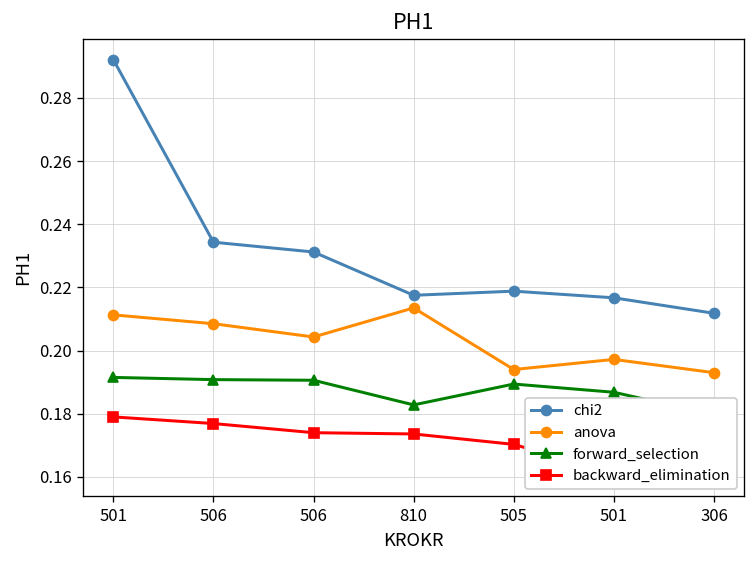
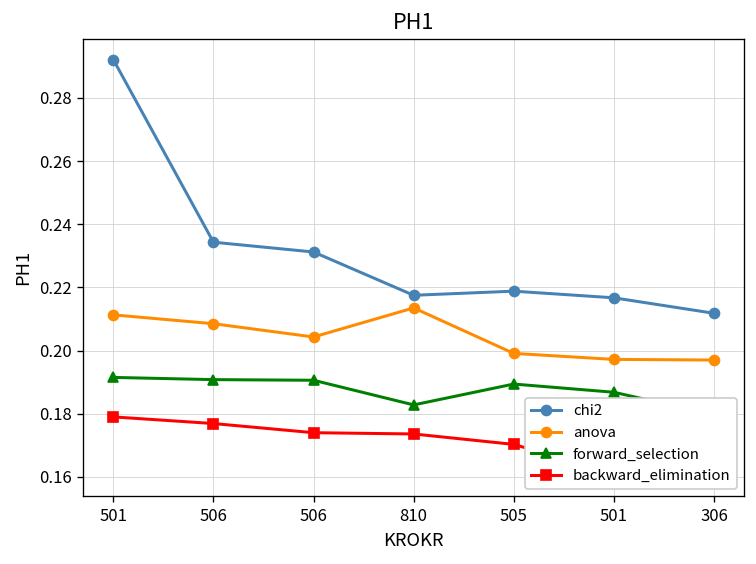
  {
    "chi2": {
      "810": 0.218,
      "505": 0.219,
      "306": 0.212
    },
    "anova": {
      "810": 0.214,
-     "505": 0.194,
-     "306": 0.193
+     "505": 0.199,
+     "306": 0.197
    },
    "forward_selection": {
      "810": 0.183,
      "505": 0.189
    },
    "backward_elimination": {
      "810": 0.174,
      "505": 0.170
    }
  }
